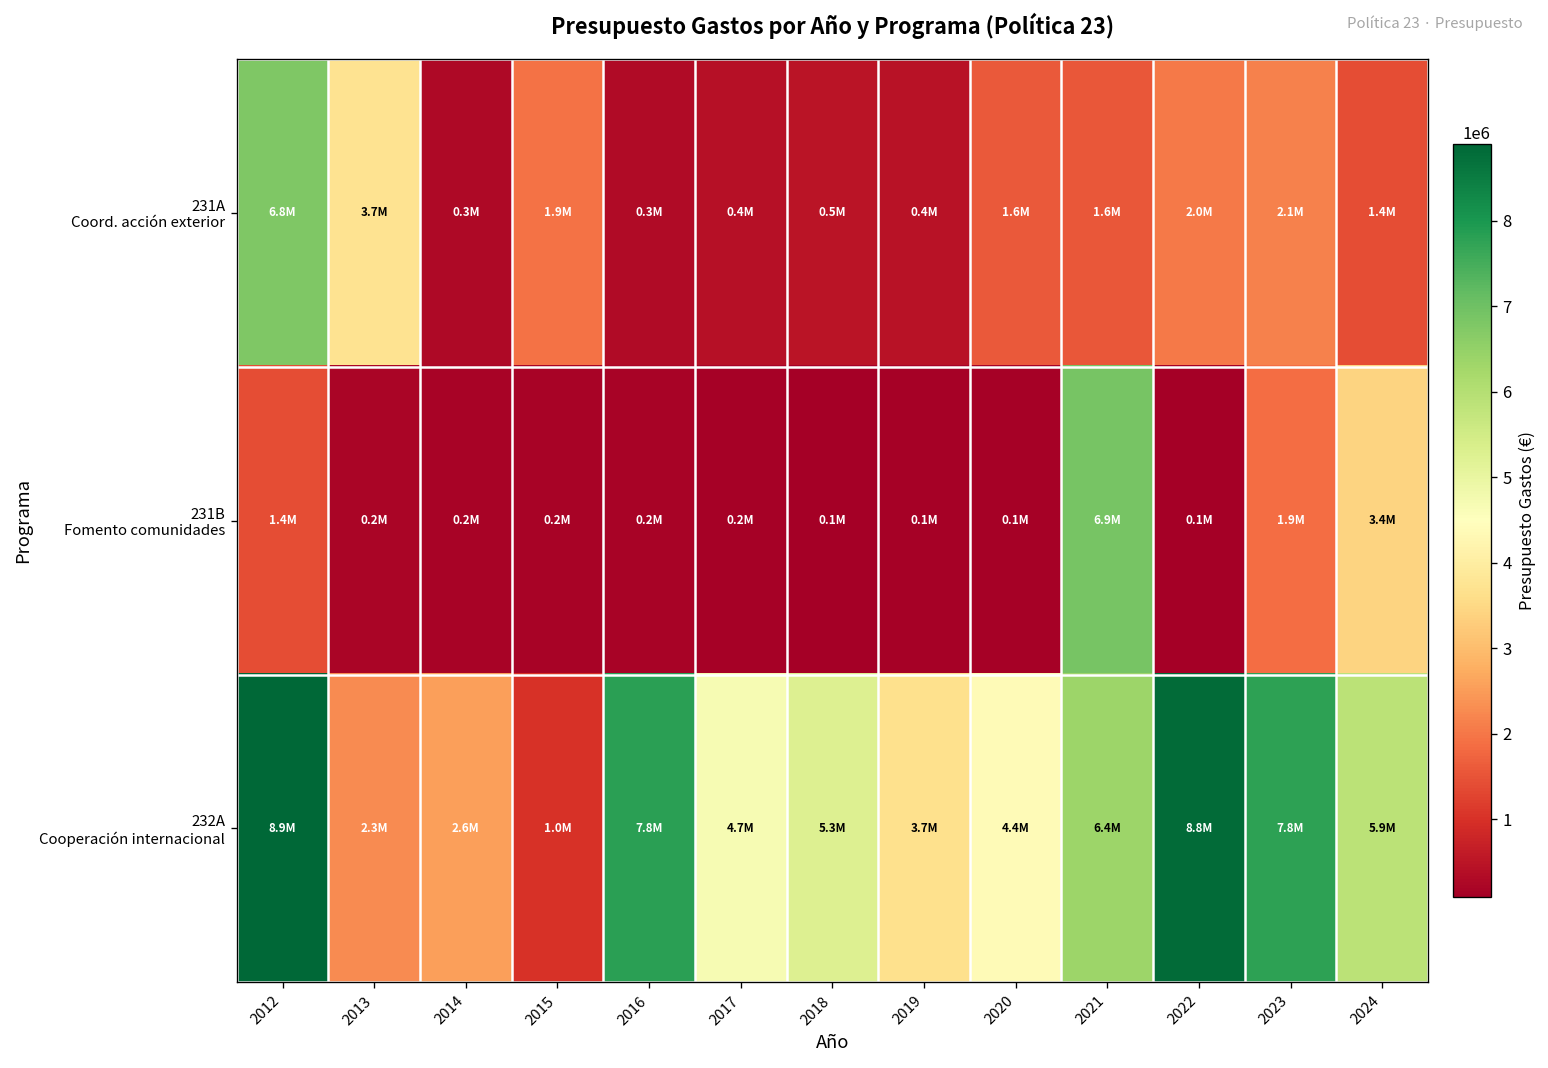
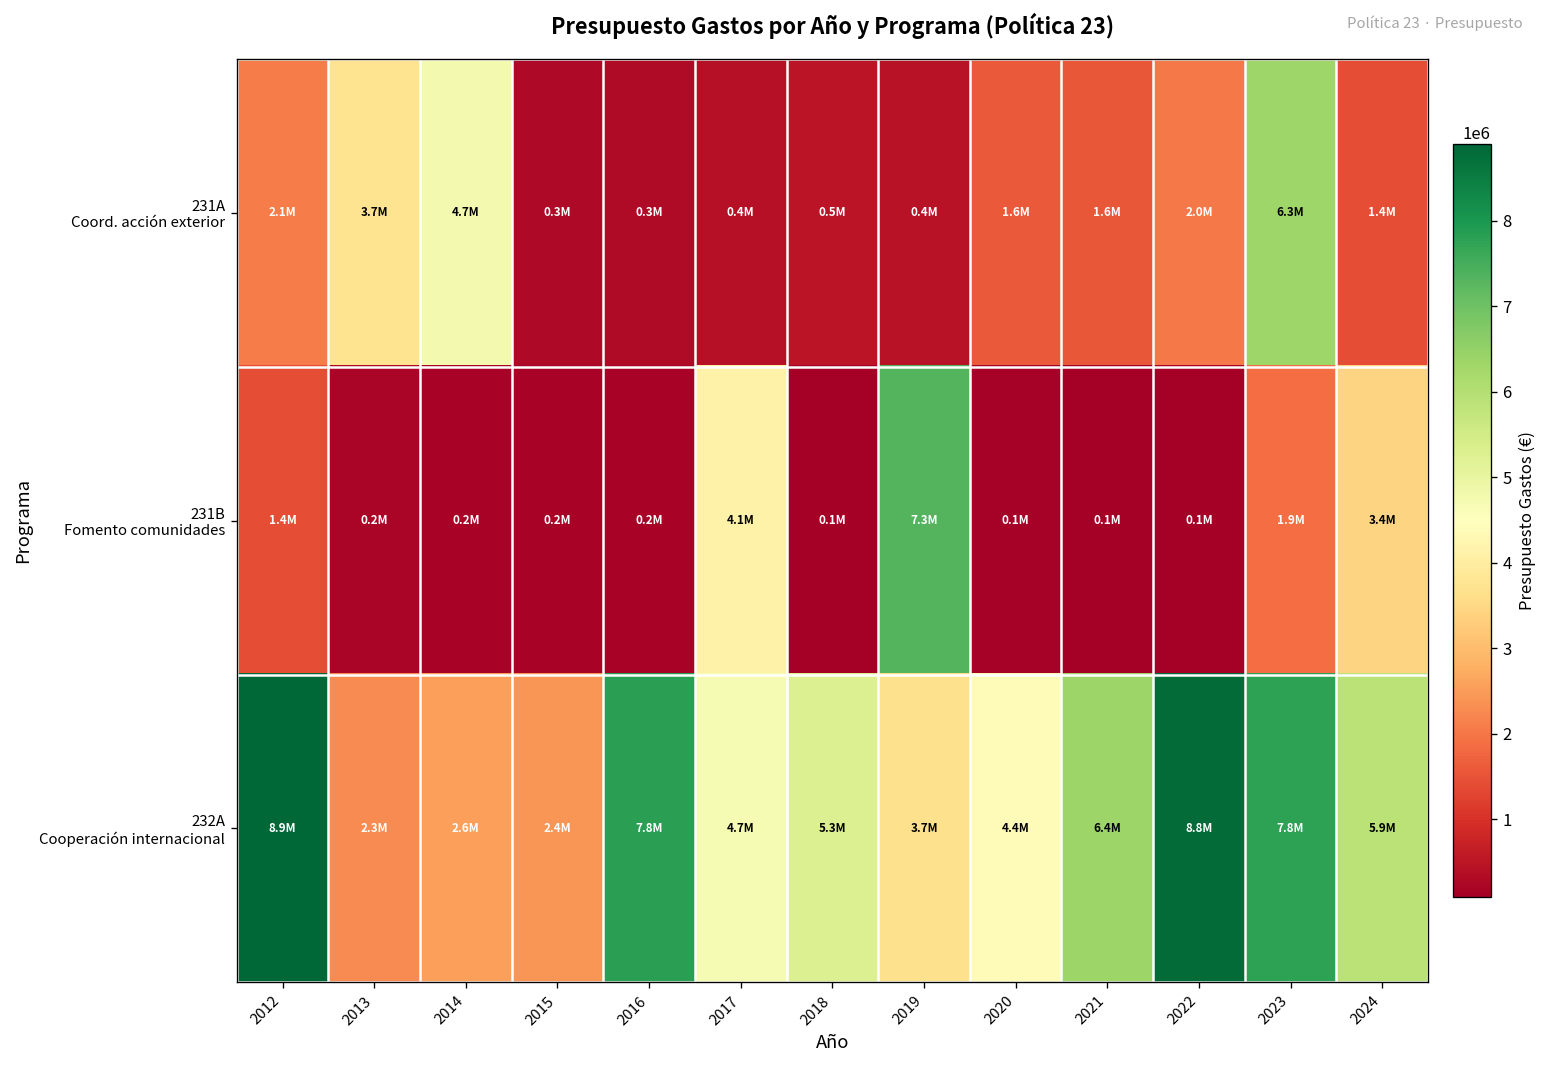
  {
    "231A Coord. acción exterior": {
-     "2012": "6.8M",
+     "2012": "2.1M",
      "2013": "3.7M",
-     "2014": "0.3M",
-     "2015": "1.9M",
+     "2014": "4.7M",
+     "2015": "0.3M",
      "2016": "0.3M",
      "2017": "0.4M",
      "2018": "0.5M",
      "2019": "0.4M",
      "2020": "1.6M",
      "2021": "1.6M",
      "2022": "2.0M",
-     "2023": "2.1M",
+     "2023": "6.3M",
      "2024": "1.4M"
    },
    "231B Fomento comunidades": {
      "2012": "1.4M",
      "2013": "0.2M",
      "2014": "0.2M",
      "2015": "0.2M",
      "2016": "0.2M",
-     "2017": "0.2M",
+     "2017": "4.1M",
      "2018": "0.1M",
-     "2019": "0.1M",
+     "2019": "7.3M",
      "2020": "0.1M",
-     "2021": "6.9M",
+     "2021": "0.1M",
      "2022": "0.1M",
      "2023": "1.9M",
      "2024": "3.4M"
    },
    "232A Cooperación internacional": {
      "2012": "8.9M",
      "2013": "2.3M",
      "2014": "2.6M",
-     "2015": "1.0M",
+     "2015": "2.4M",
      "2016": "7.8M",
      "2017": "4.7M",
      "2018": "5.3M",
      "2019": "3.7M",
      "2020": "4.4M",
      "2021": "6.4M",
      "2022": "8.8M",
      "2023": "7.8M",
      "2024": "5.9M"
    }
  }
